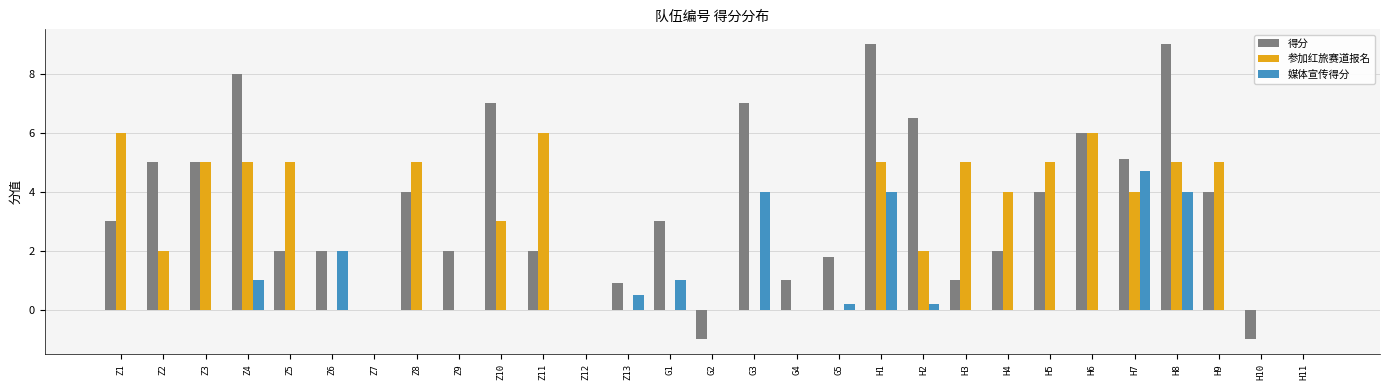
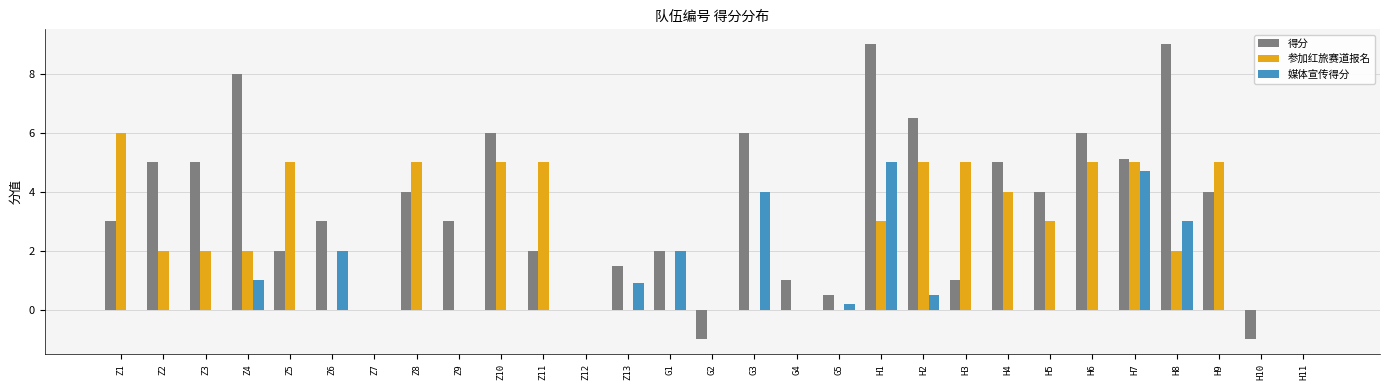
  {
    "得分": {
      "Z1": 3.0,
      "Z2": 5.0,
      "Z3": 5.0,
      "Z4": 8.0,
      "Z5": 2.0,
-     "Z6": 2,
+     "Z6": 3,
      "Z7": 0.0,
      "Z8": 4.0,
-     "Z9": 2,
-     "Z10": 7,
+     "Z9": 3,
+     "Z10": 6,
      "Z11": 2.0,
      "Z12": 0.0,
-     "Z13": 0.9,
-     "G1": 3,
+     "Z13": 1.5,
+     "G1": 2,
      "G2": -1.0,
-     "G3": 7,
+     "G3": 6,
      "G4": 1.0,
-     "G5": 1.8,
+     "G5": 0.5,
      "H1": 9.0,
      "H2": 6.5,
      "H3": 1.0,
-     "H4": 2,
+     "H4": 5,
      "H5": 4.0,
      "H6": 6.0,
      "H7": 5.1,
      "H8": 9.0,
      "H9": 4.0,
      "H10": -1.0,
      "H11": 0.0
    },
    "参加红旅赛道报名": {
      "Z1": 6,
      "Z2": 2,
-     "Z3": 5,
-     "Z4": 5,
+     "Z3": 2,
+     "Z4": 2,
      "Z5": 5,
      "Z6": 0,
      "Z7": 0,
      "Z8": 5,
      "Z9": 0,
-     "Z10": 3,
-     "Z11": 6,
+     "Z10": 5,
+     "Z11": 5,
      "Z12": 0,
      "Z13": 0,
      "G1": 0,
      "G2": 0,
      "G3": 0,
      "G4": 0,
      "G5": 0,
-     "H1": 5,
-     "H2": 2,
+     "H1": 3,
+     "H2": 5,
      "H3": 5,
      "H4": 4,
-     "H5": 5,
-     "H6": 6,
-     "H7": 4,
-     "H8": 5,
+     "H5": 3,
+     "H6": 5,
+     "H7": 5,
+     "H8": 2,
      "H9": 5,
      "H10": 0,
      "H11": 0
    },
    "媒体宣传得分": {
      "Z1": 0.0,
      "Z2": 0.0,
      "Z3": 0.0,
      "Z4": 1.0,
      "Z5": 0.0,
      "Z6": 2.0,
      "Z7": 0.0,
      "Z8": 0.0,
      "Z9": 0.0,
      "Z10": 0.0,
      "Z11": 0.0,
      "Z12": 0.0,
-     "Z13": 0.5,
-     "G1": 1,
+     "Z13": 0.9,
+     "G1": 2,
      "G2": 0.0,
      "G3": 4.0,
      "G4": 0.0,
      "G5": 0.2,
-     "H1": 4,
-     "H2": 0.2,
+     "H1": 5,
+     "H2": 0.5,
      "H3": 0.0,
      "H4": 0.0,
      "H5": 0.0,
      "H6": 0.0,
      "H7": 4.7,
-     "H8": 4,
+     "H8": 3,
      "H9": 0.0,
      "H10": 0.0,
      "H11": 0.0
    }
  }
